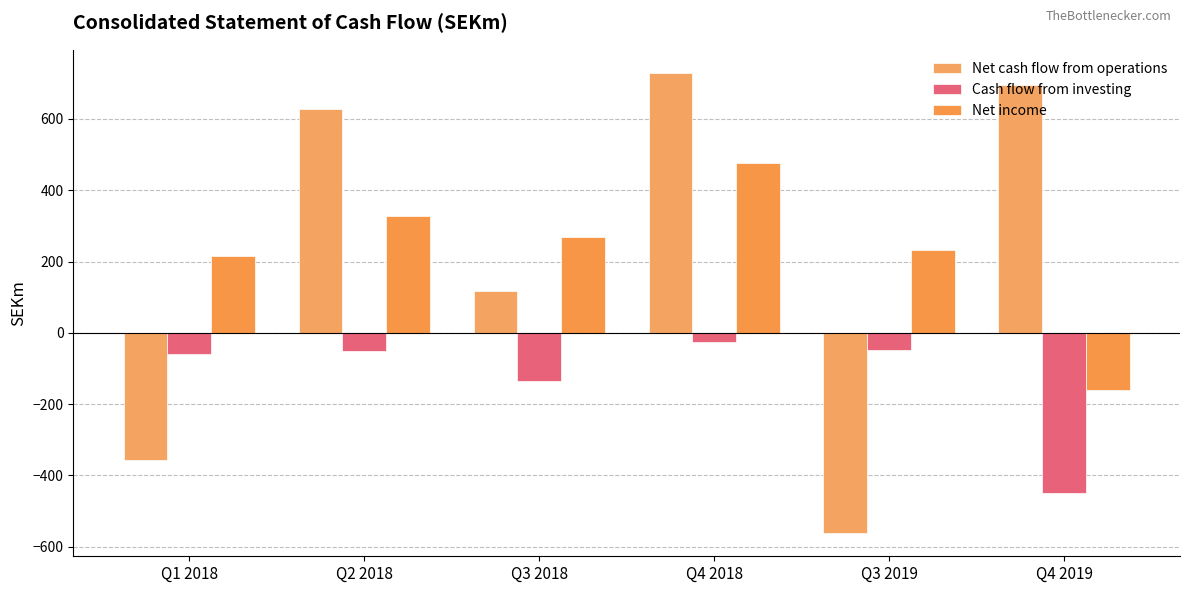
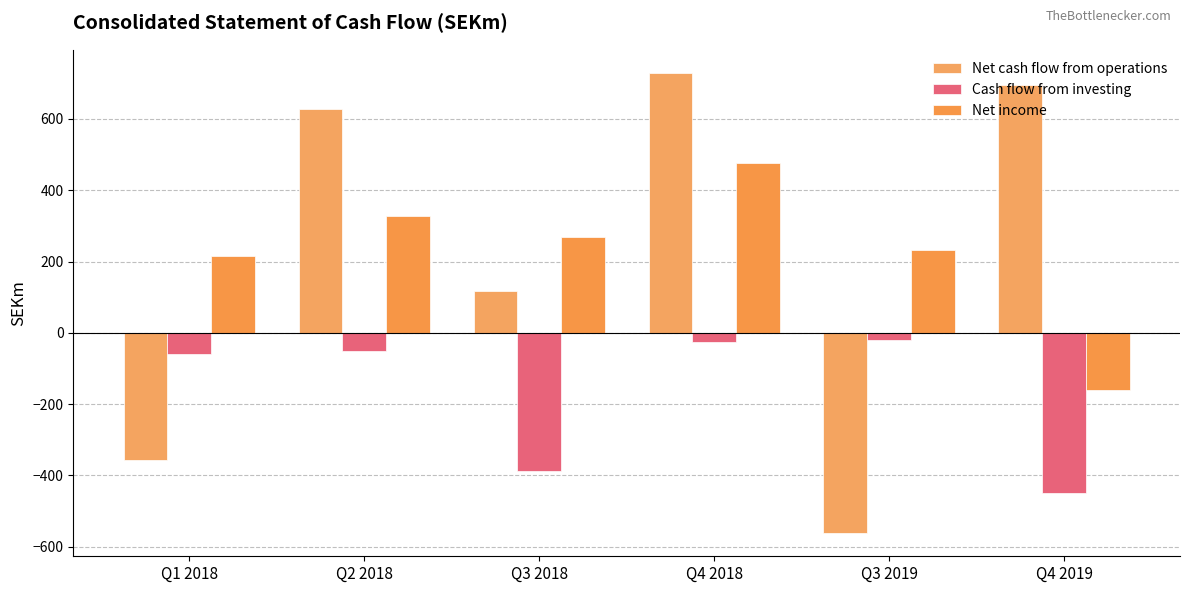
  {
    "Cash flow from investing": {
      "Q1 2018": -60,
      "Q2 2018": -50,
-     "Q3 2018": -130,
+     "Q3 2018": -390,
      "Q4 2018": -30,
-     "Q3 2019": -50,
+     "Q3 2019": -20,
      "Q4 2019": -450
    }
  }
